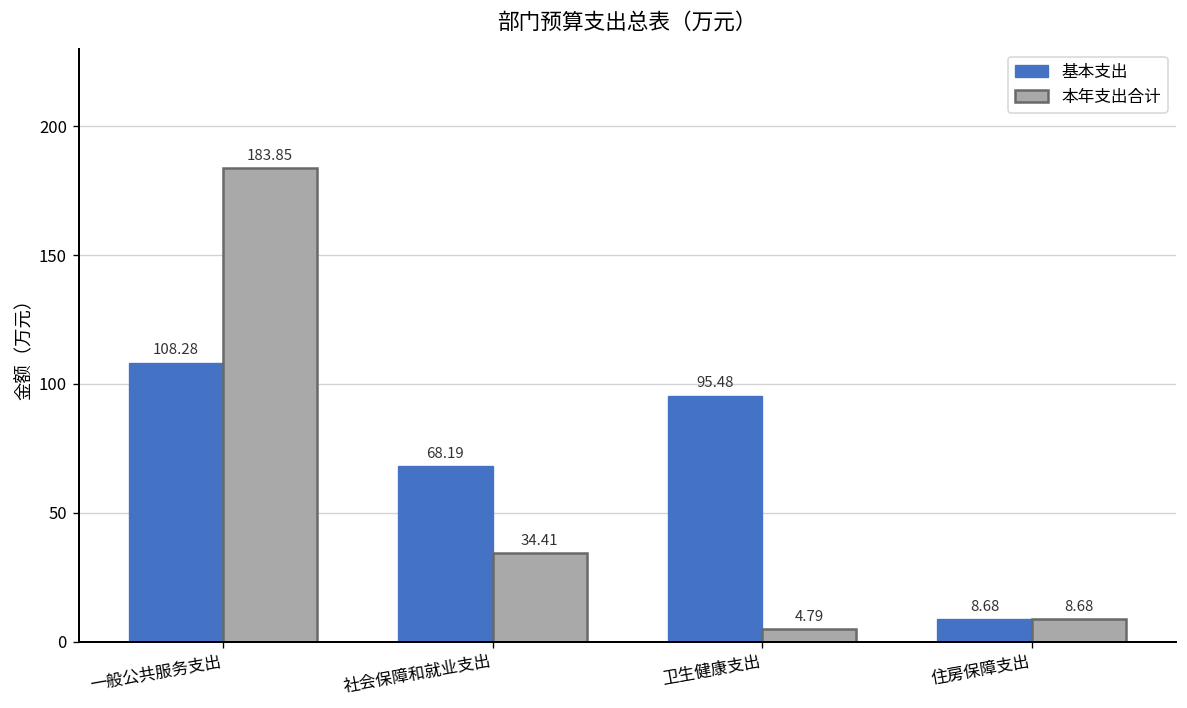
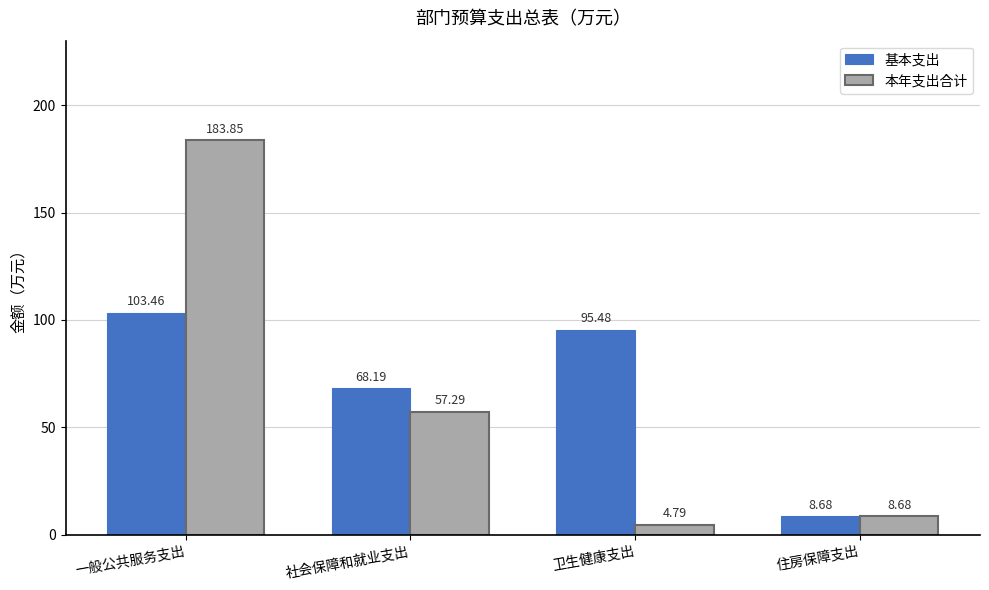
  {
    "基本支出": {
-     "一般公共服务支出": 108.28,
+     "一般公共服务支出": 103.46,
      "社会保障和就业支出": 68.19,
      "卫生健康支出": 95.48,
      "住房保障支出": 8.68
    },
    "本年支出合计": {
      "一般公共服务支出": 183.85,
-     "社会保障和就业支出": 34.41,
+     "社会保障和就业支出": 57.29,
      "卫生健康支出": 4.79,
      "住房保障支出": 8.68
    }
  }
